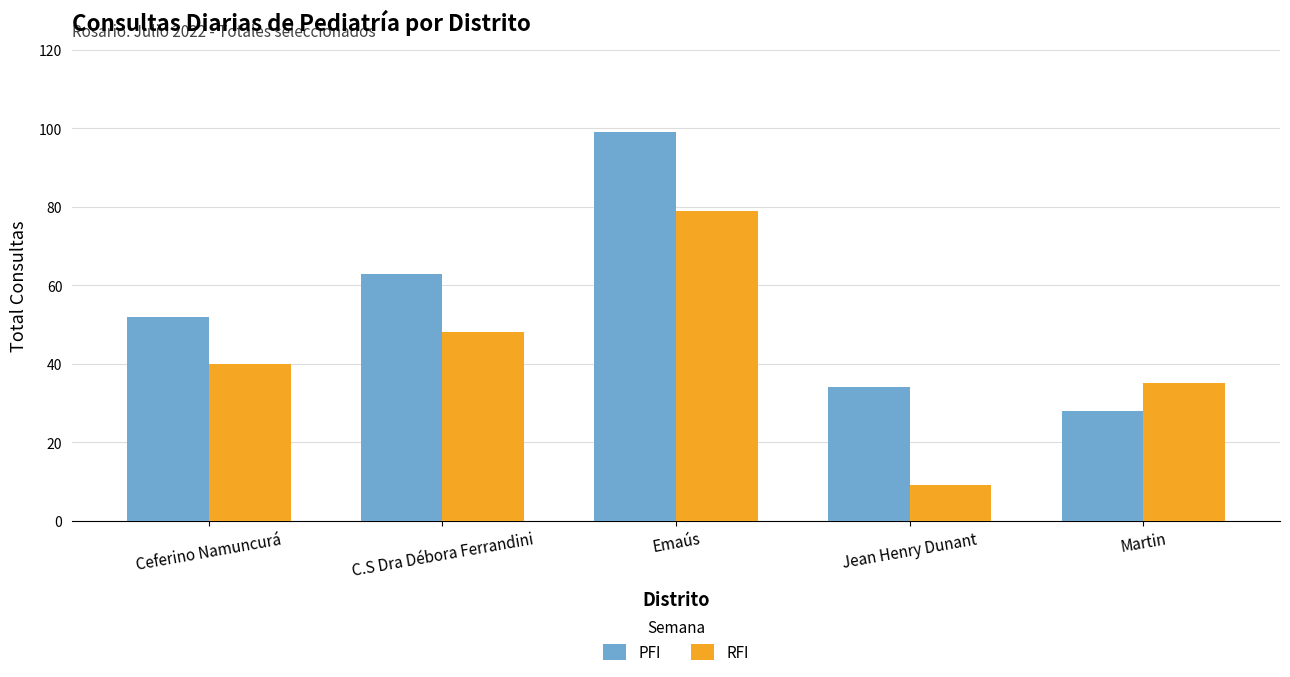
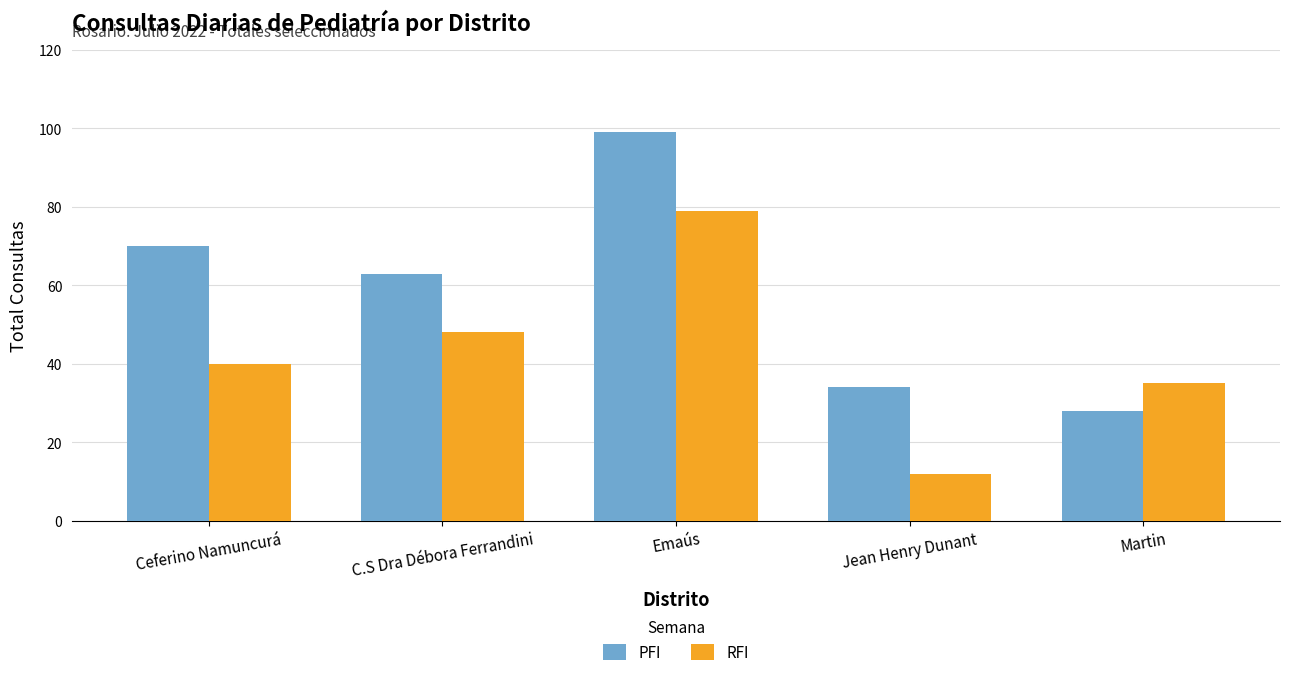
  {
    "PFI": {
-     "Ceferino Namuncurá": 52,
+     "Ceferino Namuncurá": 70,
      "C.S Dra Débora Ferrandini": 63,
      "Emaús": 99,
      "Jean Henry Dunant": 34,
      "Martin": 28
    },
    "RFI": {
      "Ceferino Namuncurá": 40,
      "C.S Dra Débora Ferrandini": 48,
      "Emaús": 79,
-     "Jean Henry Dunant": 9,
+     "Jean Henry Dunant": 12,
      "Martin": 35
    }
  }
